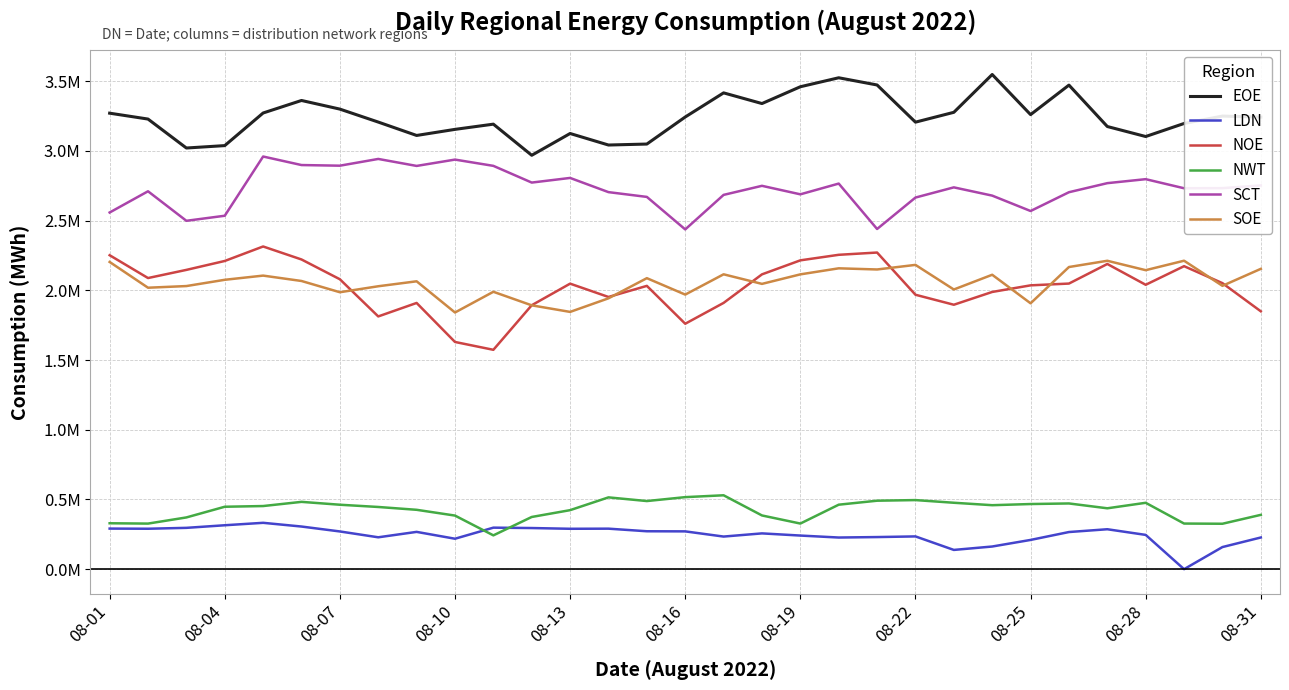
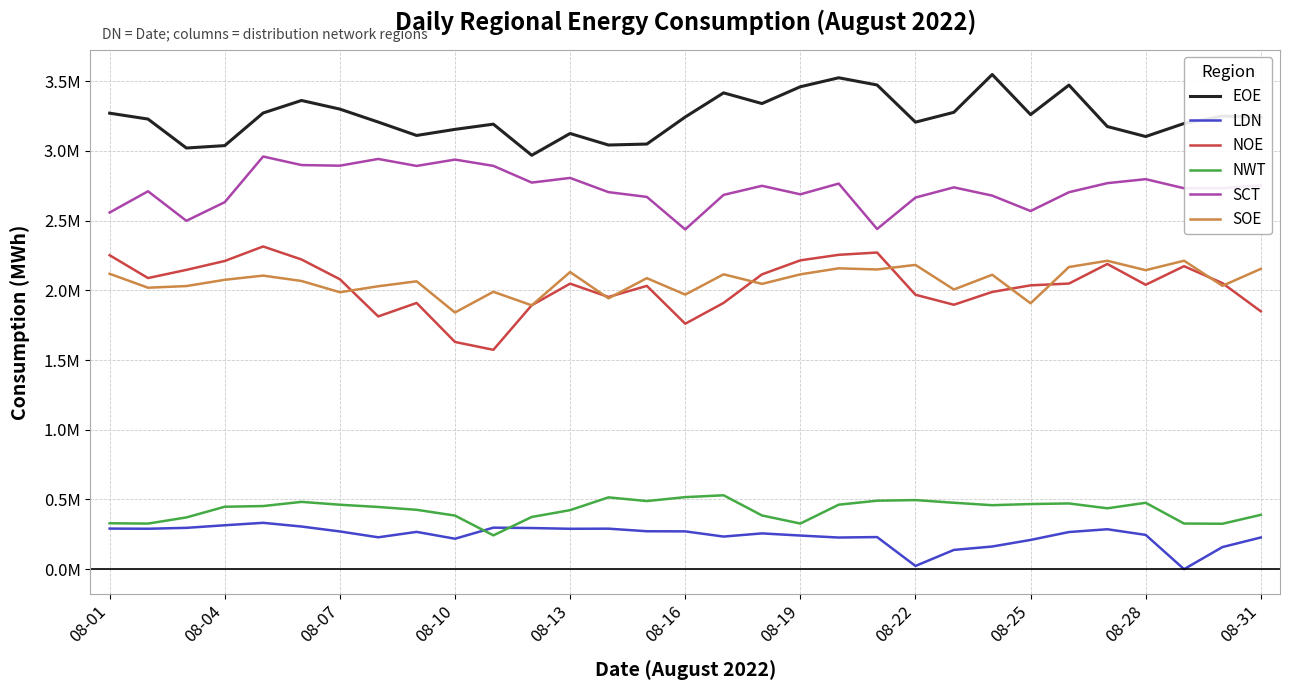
  {
    "EOE": {
      "08-01": 3270000,
      "08-04": 3040000,
      "08-07": 3300000,
      "08-10": 3150000,
      "08-13": 3130000,
      "08-16": 3240000,
      "08-19": 3460000,
      "08-22": 3210000,
      "08-25": 3260000,
      "08-28": 3100000
    },
    "LDN": {
      "08-01": 290000,
      "08-04": 320000,
      "08-07": 270000,
      "08-10": 220000,
      "08-13": 290000,
      "08-16": 270000,
      "08-19": 240000,
-     "08-22": 240000,
+     "08-22": 20000,
      "08-25": 210000,
      "08-28": 250000,
      "08-31": 230000
    },
    "NOE": {
      "08-01": 2250000,
      "08-04": 2210000,
      "08-07": 2080000,
      "08-10": 1630000,
      "08-13": 2050000,
      "08-16": 1760000,
      "08-19": 2220000,
      "08-22": 1970000,
      "08-25": 2040000,
      "08-28": 2040000,
      "08-31": 1850000
    },
    "NWT": {
      "08-01": 330000,
      "08-04": 450000,
      "08-07": 460000,
      "08-10": 380000,
      "08-13": 420000,
      "08-16": 520000,
      "08-19": 330000,
      "08-22": 500000,
      "08-25": 470000,
      "08-28": 480000,
      "08-31": 390000
    },
    "SCT": {
      "08-01": 2560000,
-     "08-04": 2540000,
+     "08-04": 2630000,
      "08-07": 2890000,
      "08-10": 2940000,
      "08-13": 2810000,
      "08-16": 2440000,
      "08-19": 2690000,
      "08-22": 2670000,
      "08-25": 2570000,
      "08-28": 2800000
    },
    "SOE": {
-     "08-01": 2200000,
+     "08-01": 2120000,
      "08-04": 2080000,
      "08-07": 1990000,
      "08-10": 1840000,
-     "08-13": 1850000,
+     "08-13": 2130000,
      "08-16": 1970000,
      "08-19": 2110000,
      "08-22": 2180000,
      "08-25": 1910000,
      "08-28": 2140000,
      "08-31": 2150000
    }
  }
